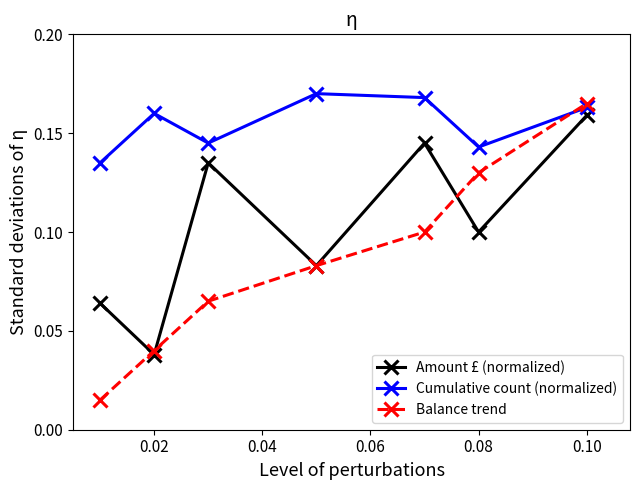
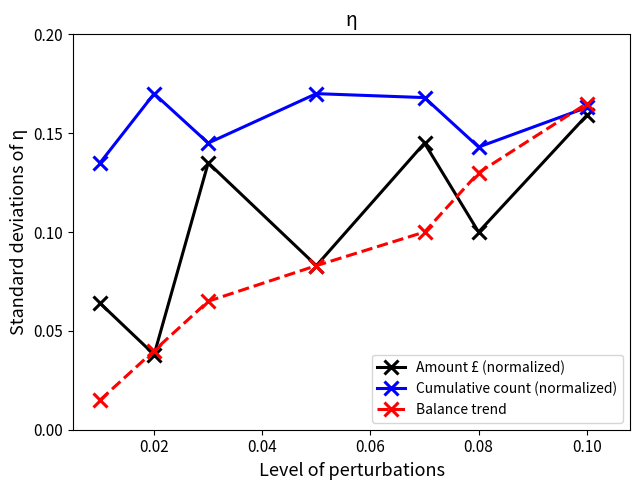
  {
    "Amount £ (normalized)": {
      "0.02": 0.038,
      "0.08": 0.10,
      "0.10": 0.16
    },
    "Cumulative count (normalized)": {
-     "0.02": 0.16,
+     "0.02": 0.17,
      "0.08": 0.143,
      "0.10": 0.163
    },
    "Balance trend": {
      "0.02": 0.04,
      "0.08": 0.13,
      "0.10": 0.165
    }
  }
